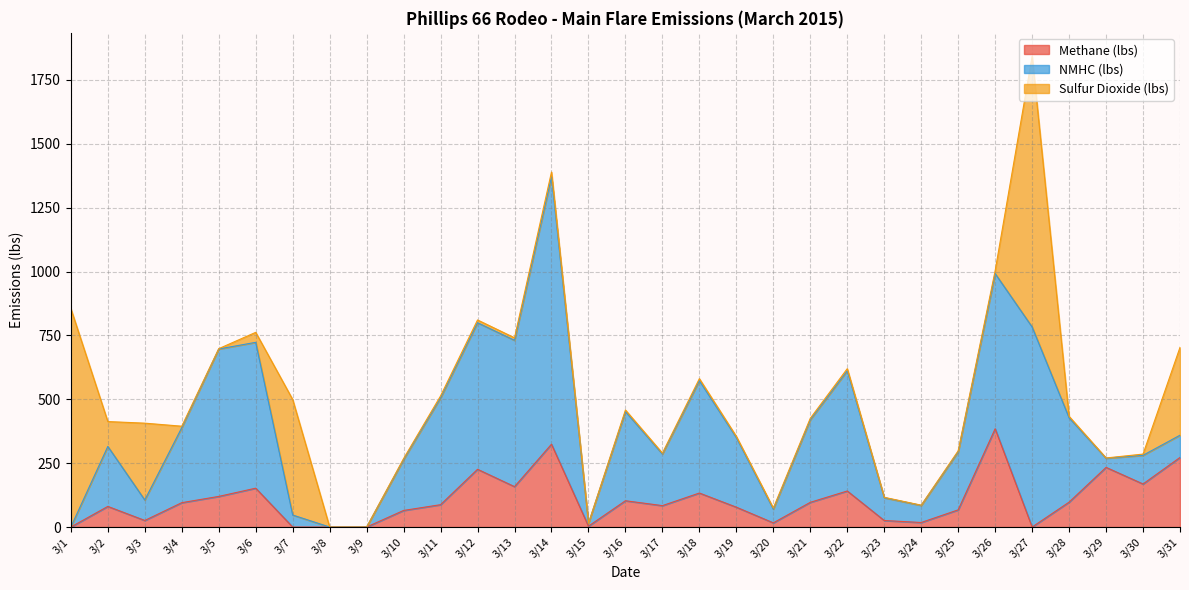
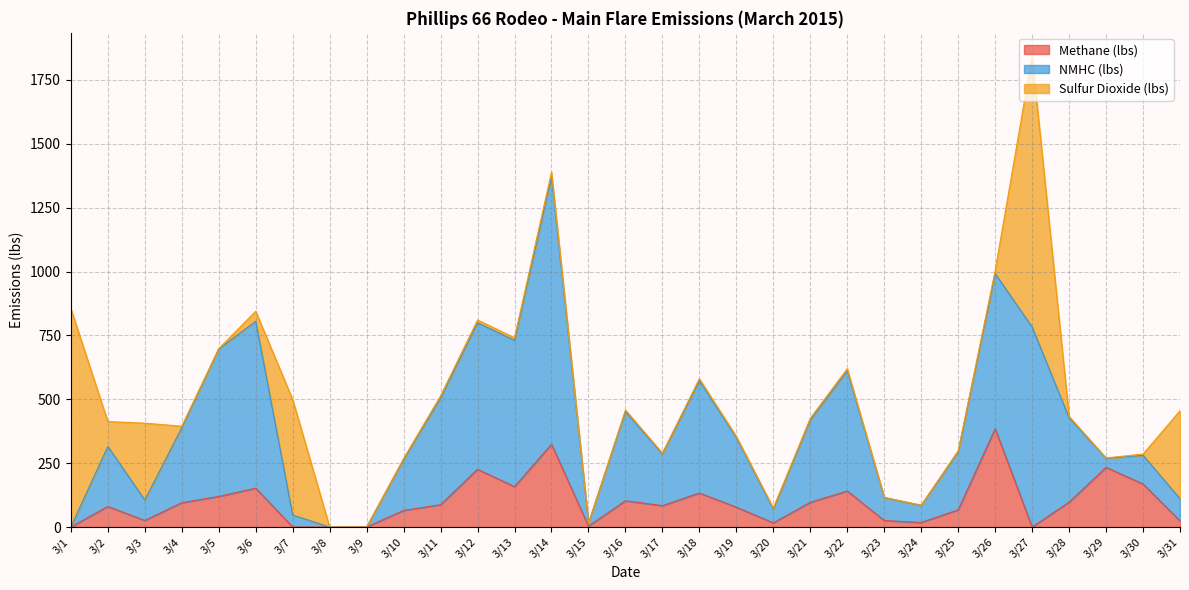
  {
    "Methane (lbs)": {
      "3/2": 80,
      "3/3": 30,
      "3/4": 100,
      "3/5": 120,
      "3/6": 150,
      "3/7": 0,
      "3/10": 60,
      "3/11": 90,
      "3/12": 230,
      "3/13": 160,
      "3/14": 320,
      "3/15": 0,
      "3/16": 100,
      "3/17": 80,
      "3/18": 130,
      "3/19": 80,
      "3/20": 20,
      "3/21": 100,
      "3/22": 140,
      "3/23": 30,
      "3/24": 20,
      "3/25": 70,
      "3/26": 380,
      "3/27": 0,
      "3/28": 100,
      "3/29": 230,
      "3/30": 170,
-     "3/31": 270
+     "3/31": 20
    },
    "NMHC (lbs)": {
      "3/2": 230,
      "3/3": 80,
-     "3/6": 570,
+     "3/6": 650,
      "3/7": 50,
      "3/12": 570,
      "3/14": 1050,
      "3/26": 610,
      "3/27": 780,
      "3/31": 90
    },
    "Sulfur Dioxide (lbs)": {
      "3/1": 860,
      "3/2": 100,
      "3/3": 300,
      "3/6": 40,
      "3/7": 450,
      "3/12": 10,
      "3/14": 20,
      "3/26": 10,
      "3/31": 340
    }
  }
